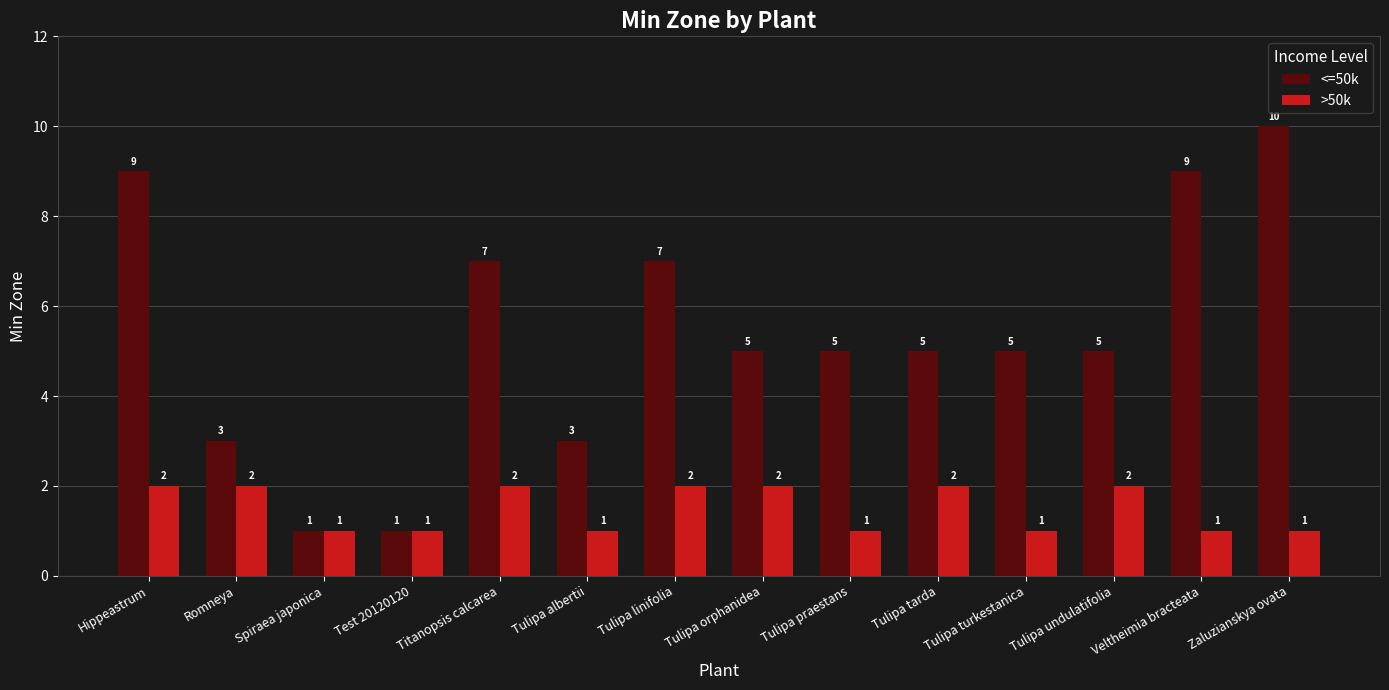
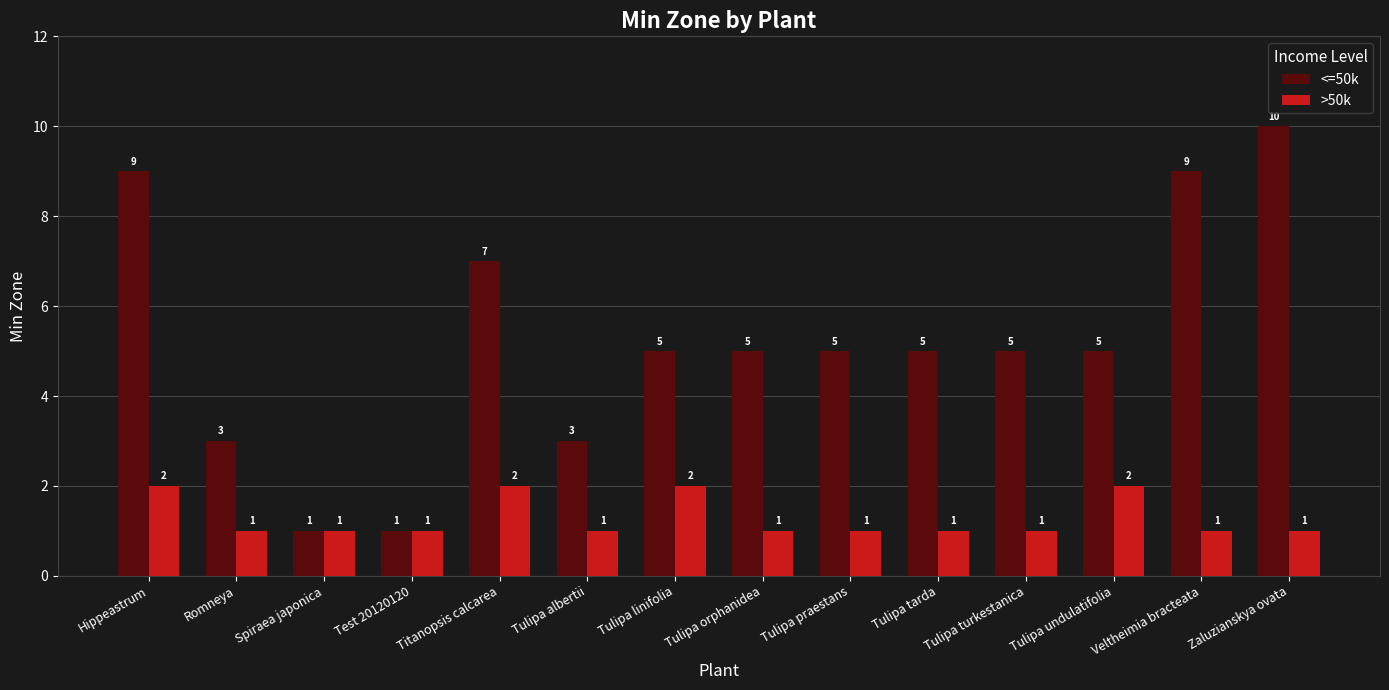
  {
    "<=50k": {
      "Hippeastrum": 9,
      "Romneya": 3,
      "Spiraea japonica": 1,
      "Test 20120120": 1,
      "Titanopsis calcarea": 7,
      "Tulipa albertii": 3,
-     "Tulipa linifolia": 7,
+     "Tulipa linifolia": 5,
      "Tulipa orphanidea": 5,
      "Tulipa praestans": 5,
      "Tulipa tarda": 5,
      "Tulipa turkestanica": 5,
      "Tulipa undulatifolia": 5,
      "Veltheimia bracteata": 9
    },
    ">50k": {
      "Hippeastrum": 2,
-     "Romneya": 2,
+     "Romneya": 1,
      "Spiraea japonica": 1,
      "Test 20120120": 1,
      "Titanopsis calcarea": 2,
      "Tulipa albertii": 1,
      "Tulipa linifolia": 2,
-     "Tulipa orphanidea": 2,
+     "Tulipa orphanidea": 1,
      "Tulipa praestans": 1,
-     "Tulipa tarda": 2,
+     "Tulipa tarda": 1,
      "Tulipa turkestanica": 1,
      "Tulipa undulatifolia": 2,
      "Veltheimia bracteata": 1,
      "Zaluzianskya ovata": 1
    }
  }
